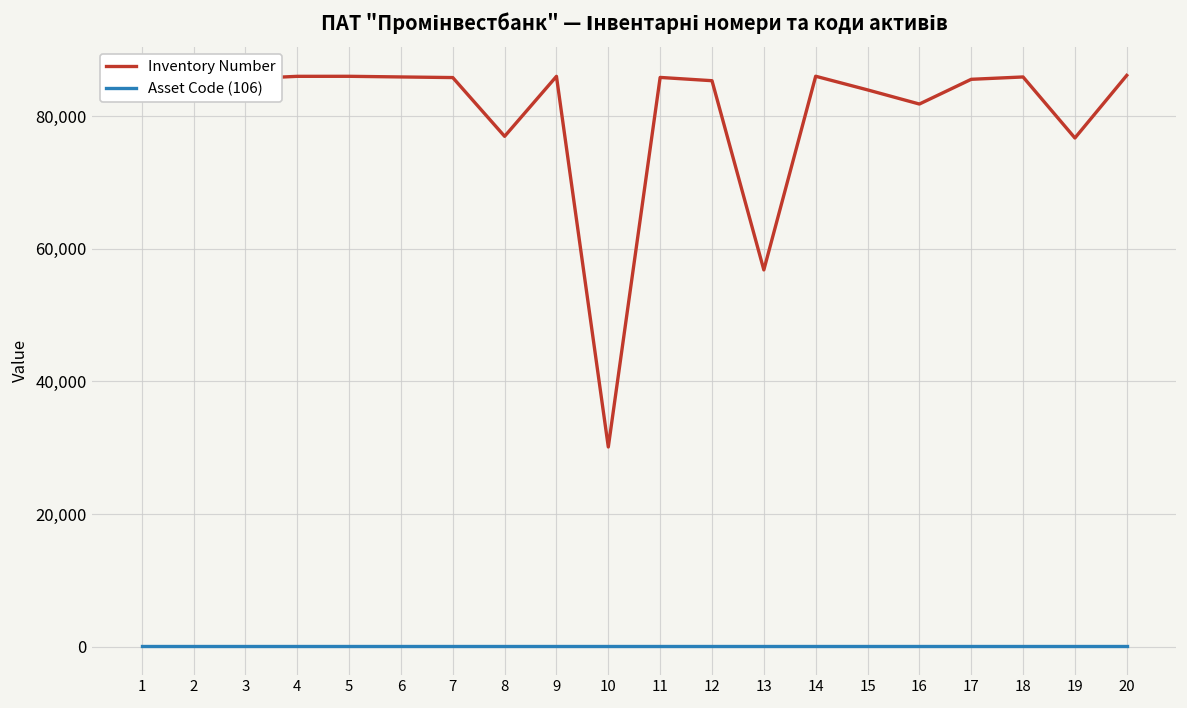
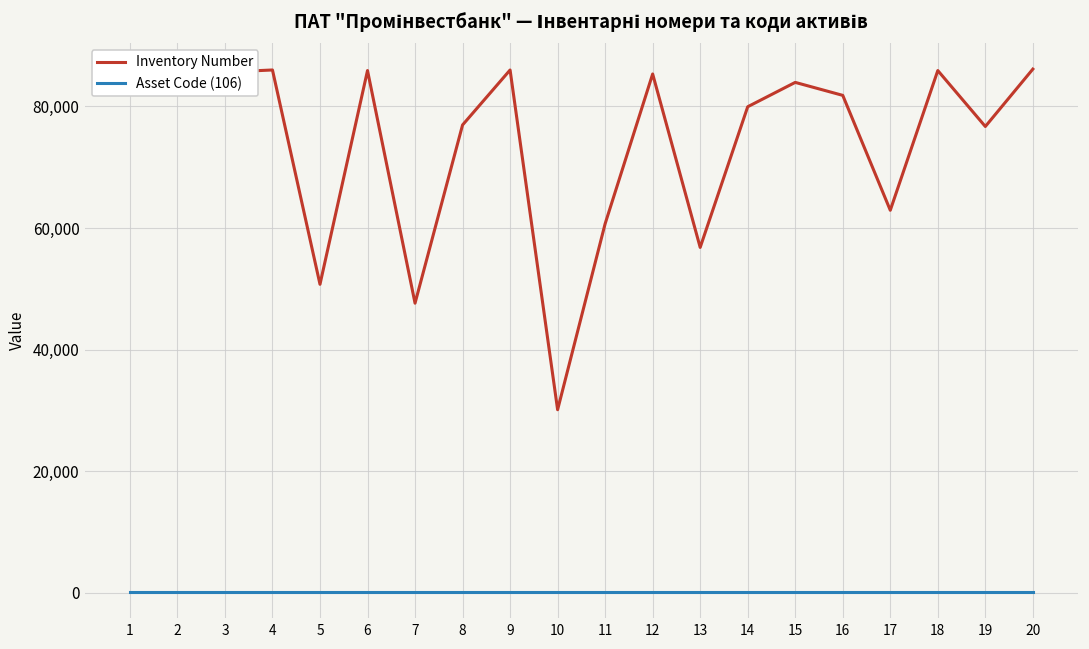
  {
    "Inventory Number": {
      "4": "86,000",
-     "5": "86,000",
+     "5": "51,000",
      "6": "86,000",
-     "7": "86,000",
+     "7": "48,000",
      "8": "77,000",
      "9": "86,000",
      "10": "30,000",
-     "11": "86,000",
+     "11": "61,000",
      "12": "85,000",
      "13": "57,000",
-     "14": "86,000",
+     "14": "80,000",
      "15": "84,000",
      "16": "82,000",
-     "17": "86,000",
+     "17": "63,000",
      "18": "86,000",
      "19": "77,000",
      "20": "86,000"
    },
    "Asset Code (106)": {
      "1": "0",
      "2": "0",
      "3": "0",
      "4": "0",
      "5": "0",
      "6": "0",
      "7": "0",
      "8": "0",
      "9": "0",
      "10": "0",
      "11": "0",
      "12": "0",
      "13": "0",
      "14": "0",
      "15": "0",
      "16": "0",
      "17": "0",
      "18": "0",
      "19": "0",
      "20": "0"
    }
  }
